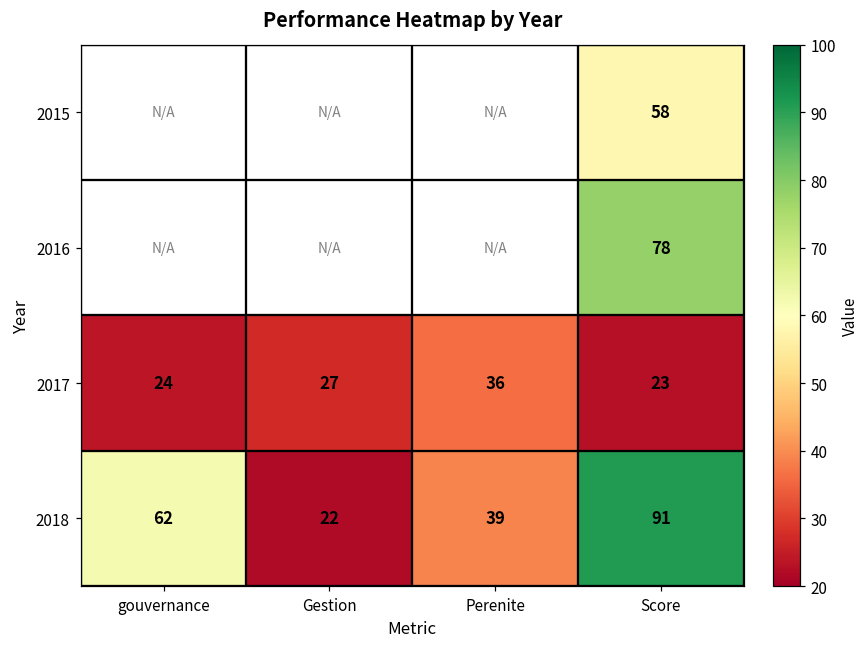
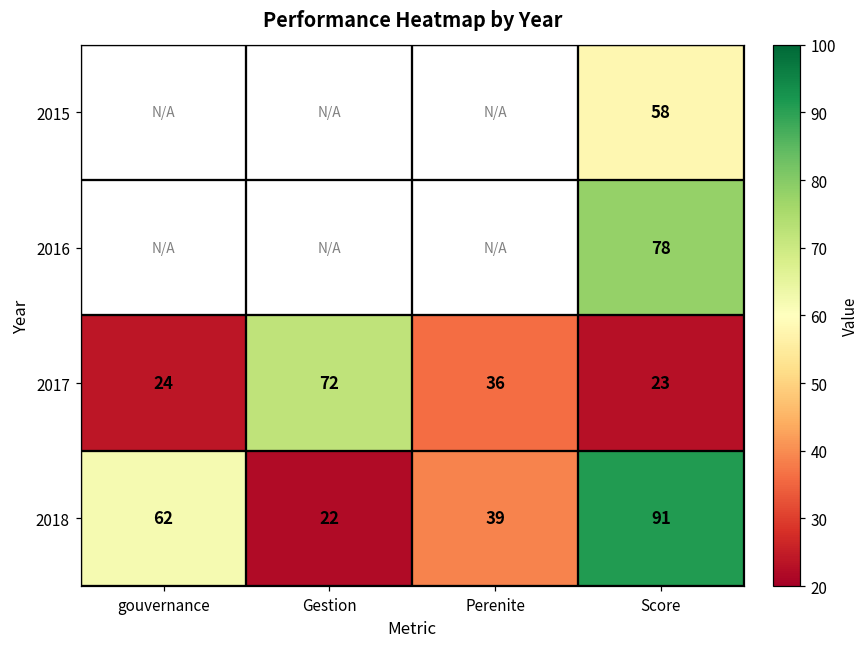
  {
    "2015": {
      "Score": 58
    },
    "2016": {
      "Score": 78
    },
    "2017": {
      "gouvernance": 24,
-     "Gestion": 27,
+     "Gestion": 72,
      "Perenite": 36,
      "Score": 23
    },
    "2018": {
      "gouvernance": 62,
      "Gestion": 22,
      "Perenite": 39,
      "Score": 91
    }
  }
